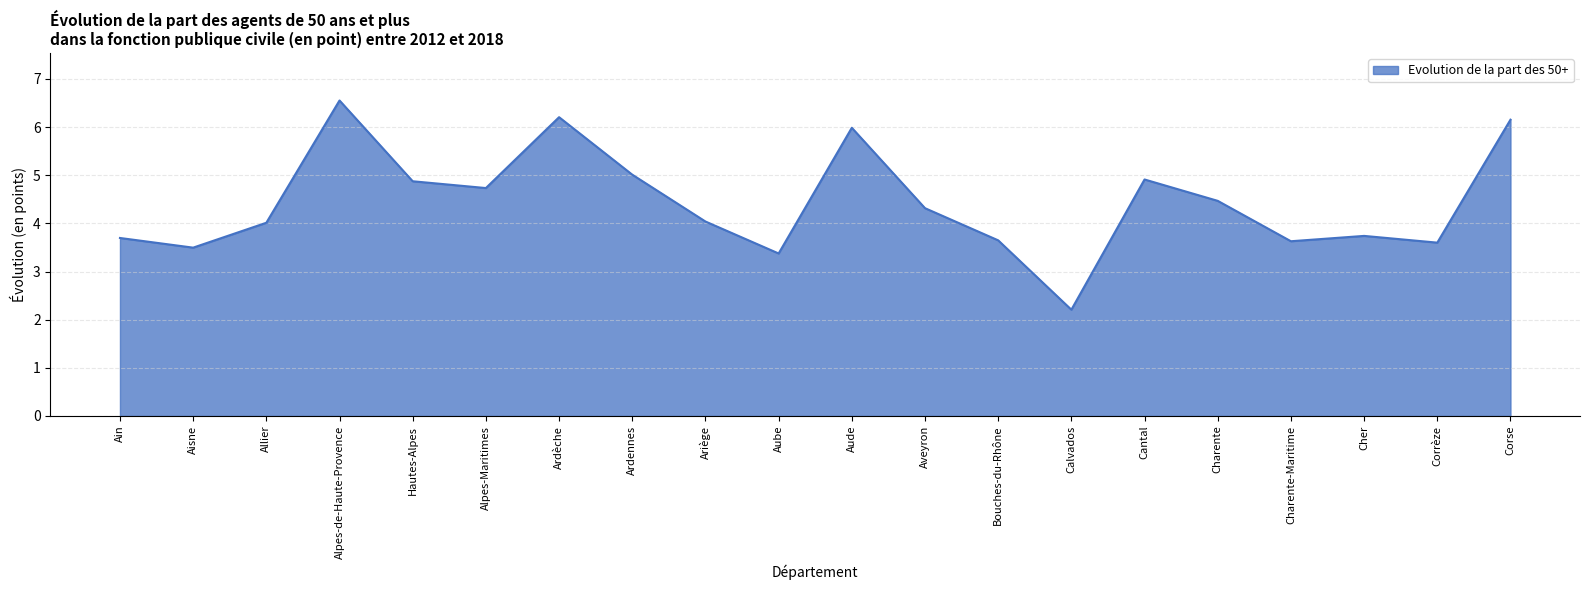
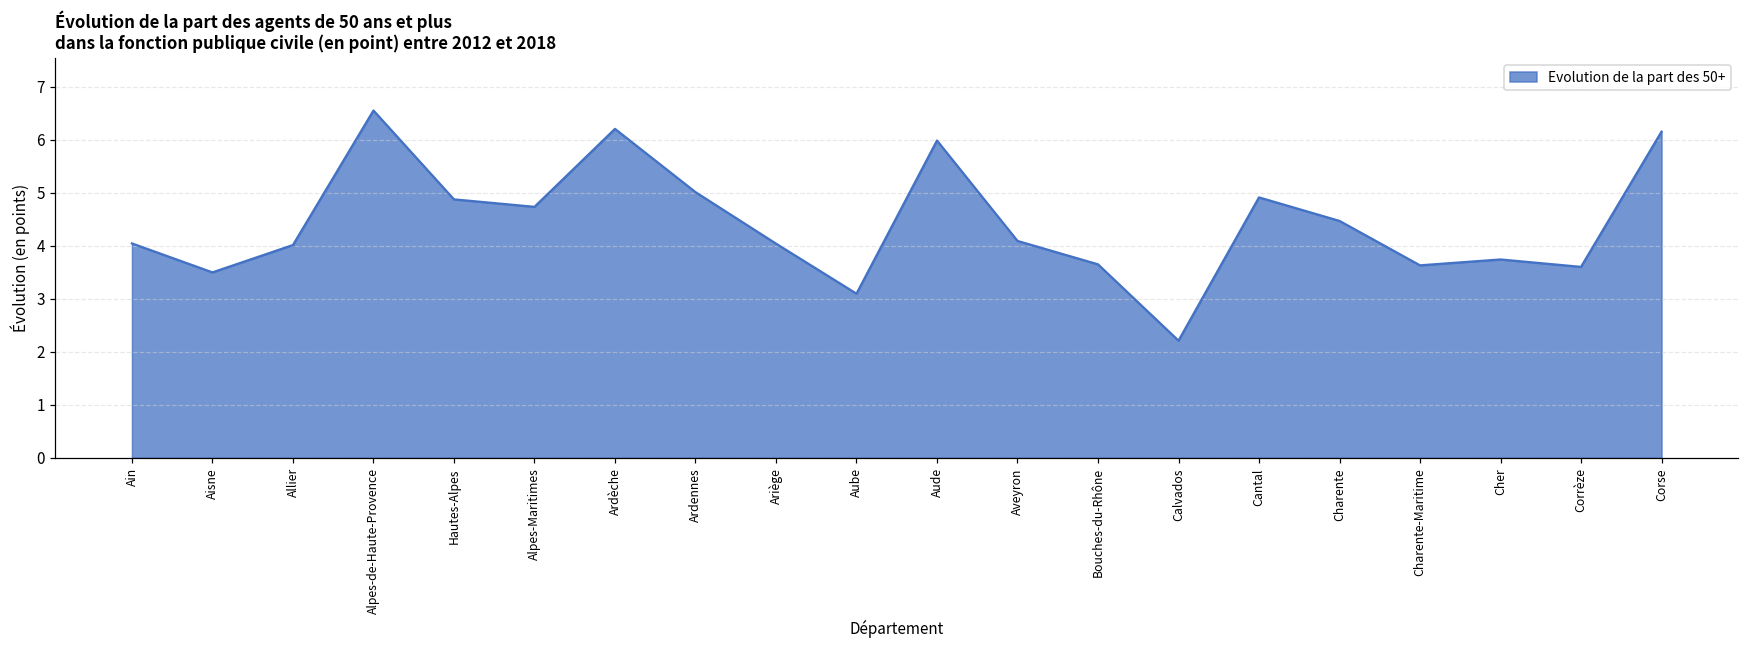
  {
-   "Ain": 3.7,
+   "Ain": 4.0,
    "Aisne": 3.5,
    "Allier": 4.0,
    "Alpes-de-Haute-Provence": 6.6,
    "Hautes-Alpes": 4.9,
    "Alpes-Maritimes": 4.7,
    "Ardèche": 6.2,
    "Ardennes": 5.0,
    "Ariège": 4.0,
-   "Aube": 3.4,
+   "Aube": 3.1,
    "Aude": 6.0,
-   "Aveyron": 4.3,
+   "Aveyron": 4.1,
    "Bouches-du-Rhône": 3.6,
    "Calvados": 2.2,
    "Cantal": 4.9,
    "Charente": 4.5,
    "Charente-Maritime": 3.6,
    "Cher": 3.7,
    "Corrèze": 3.6,
    "Corse": 6.2
  }
